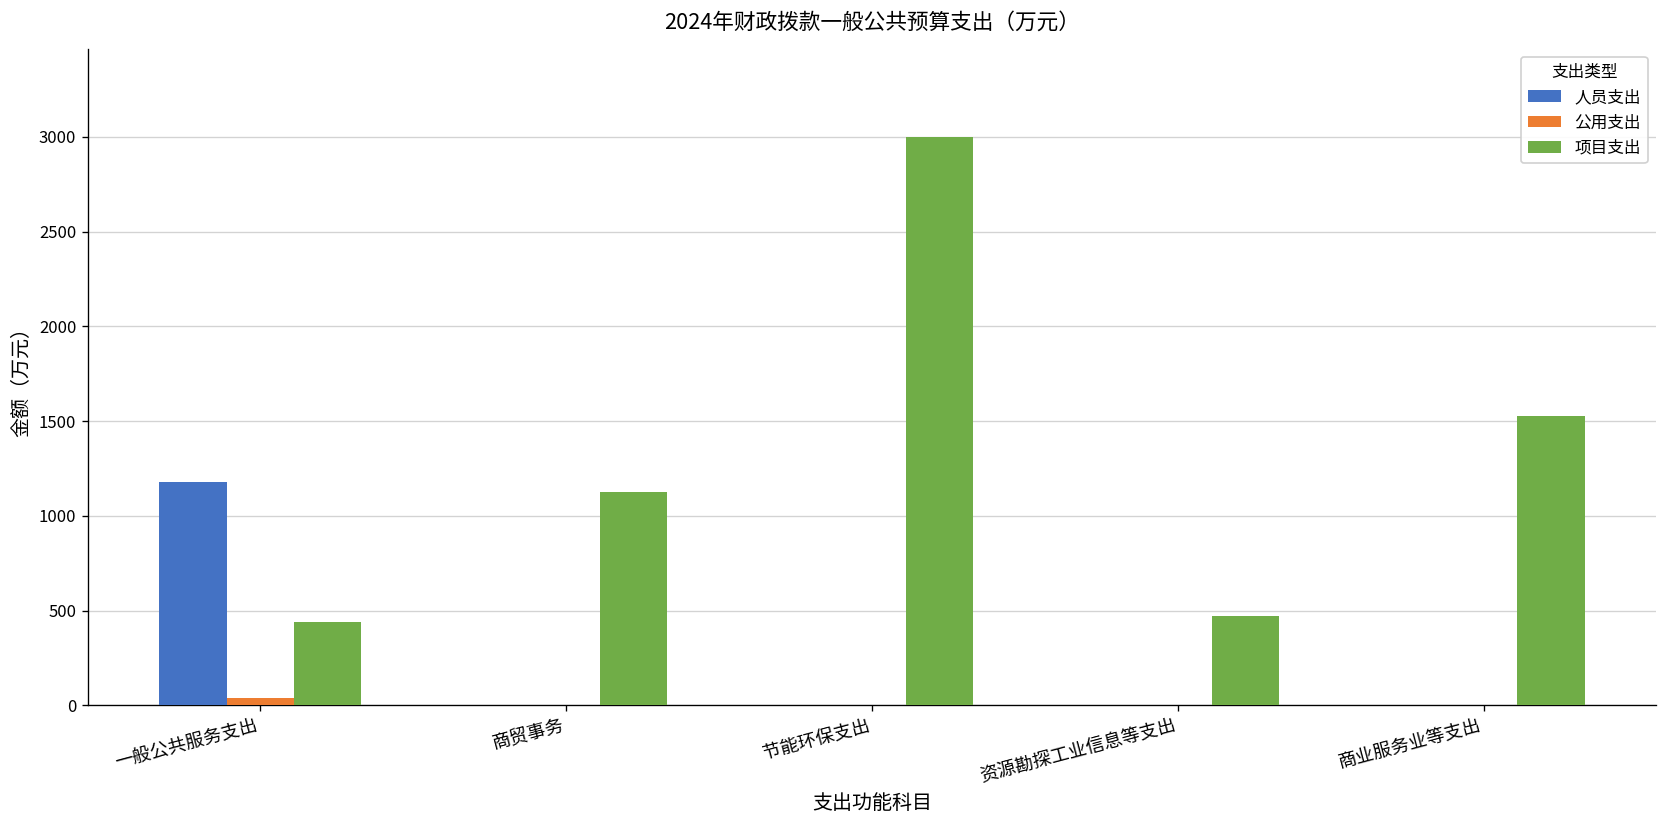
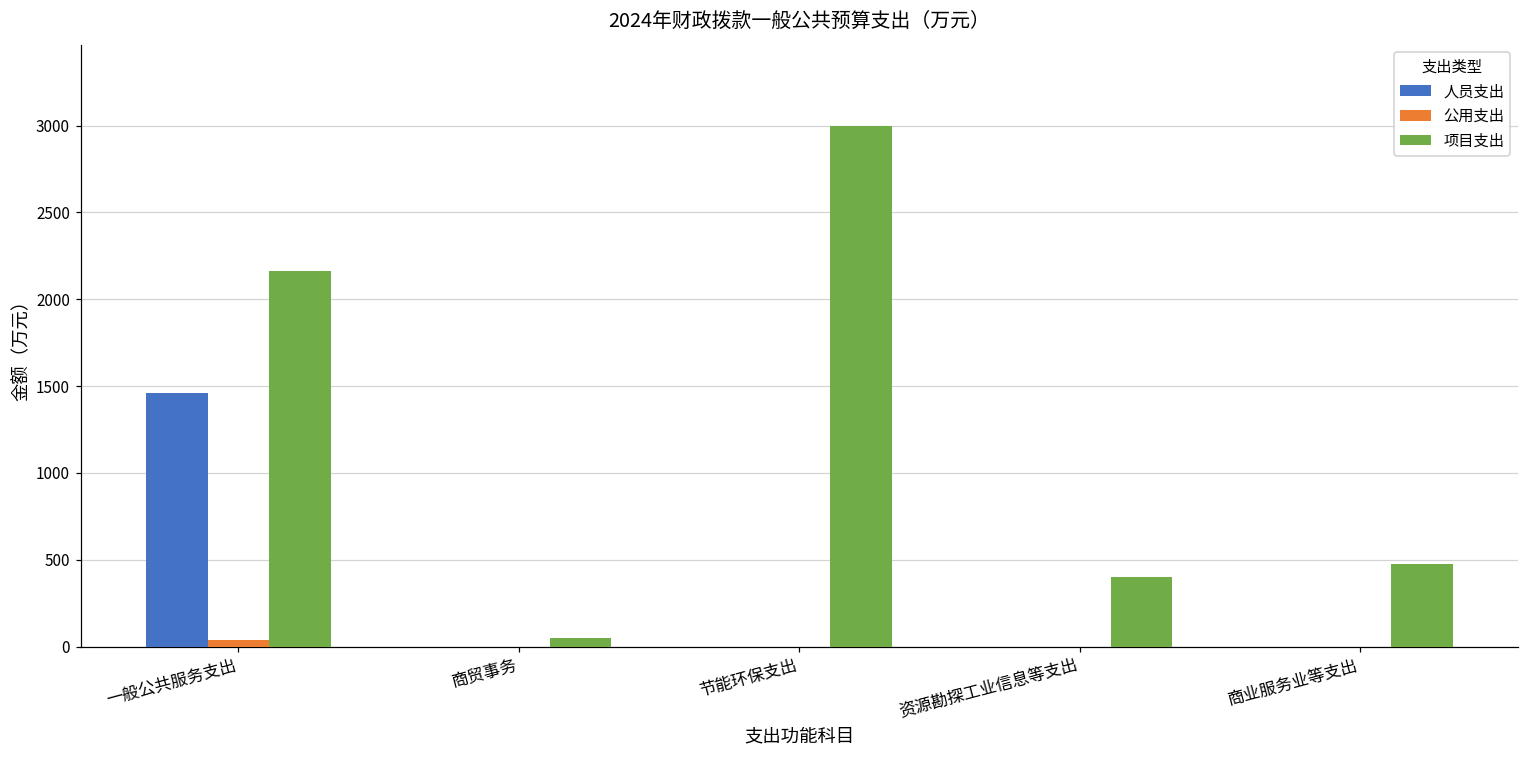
  {
    "人员支出": {
-     "一般公共服务支出": 1180,
+     "一般公共服务支出": 1460,
      "商贸事务": 0,
      "节能环保支出": 0,
      "资源勘探工业信息等支出": 0,
      "商业服务业等支出": 0
    },
    "公用支出": {
      "一般公共服务支出": 40,
      "商贸事务": 0,
      "节能环保支出": 0,
      "资源勘探工业信息等支出": 0,
      "商业服务业等支出": 0
    },
    "项目支出": {
-     "一般公共服务支出": 440,
-     "商贸事务": 1130,
+     "一般公共服务支出": 2160,
+     "商贸事务": 50,
      "节能环保支出": 3000,
-     "资源勘探工业信息等支出": 470,
-     "商业服务业等支出": 1530
+     "资源勘探工业信息等支出": 400,
+     "商业服务业等支出": 480
    }
  }
